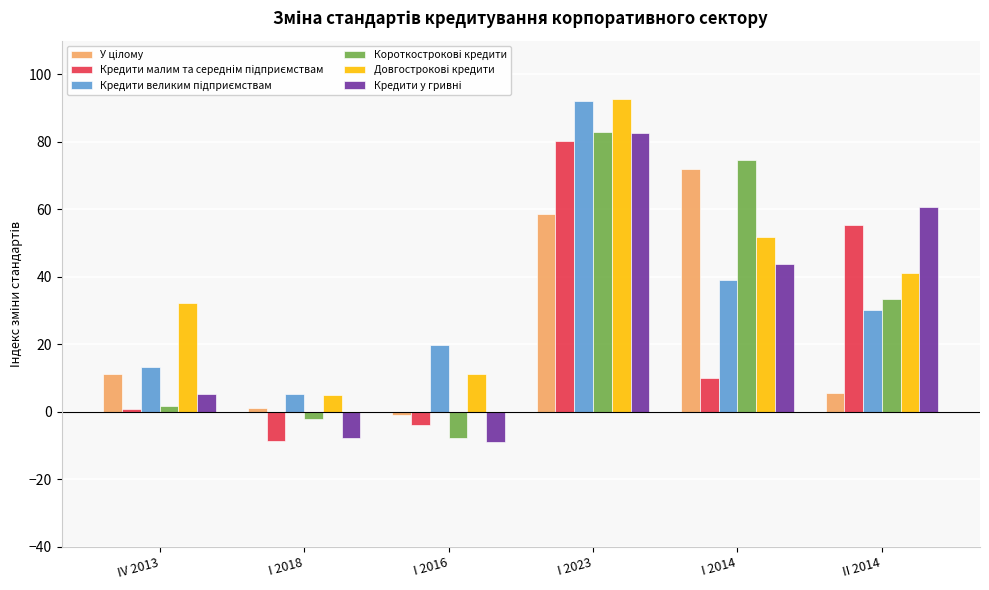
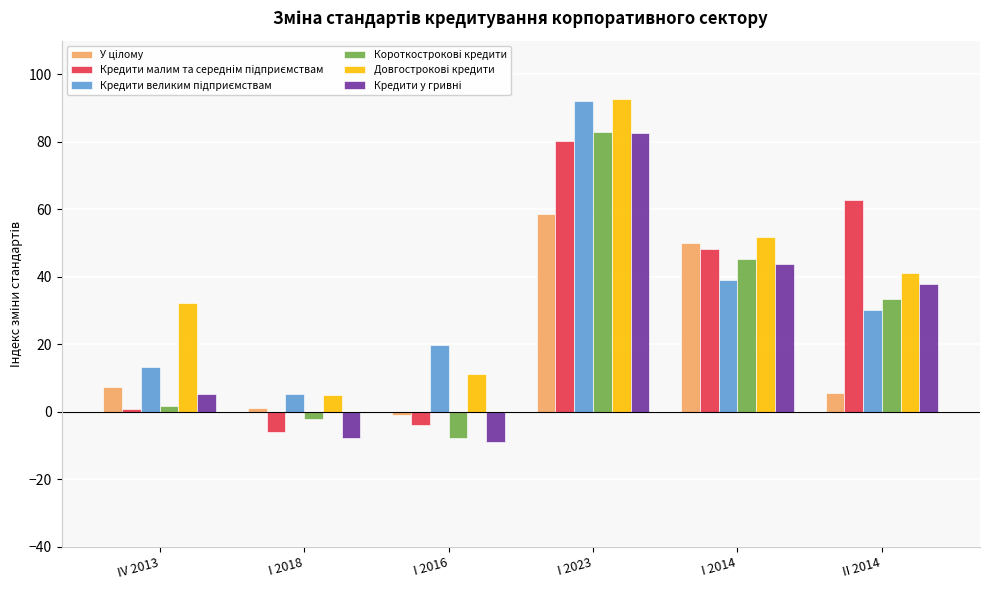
  {
    "У цілому": {
-     "IV 2013": 11,
+     "IV 2013": 7,
      "I 2018": 1,
      "I 2016": -1,
      "I 2023": 59,
-     "I 2014": 72,
+     "I 2014": 50,
      "II 2014": 6
    },
    "Кредити малим та середнім підприємствам": {
      "IV 2013": 1,
-     "I 2018": -9,
+     "I 2018": -6,
      "I 2016": -4,
      "I 2023": 80,
-     "I 2014": 10,
-     "II 2014": 56
+     "I 2014": 48,
+     "II 2014": 63
    },
    "Кредити великим підприємствам": {
      "IV 2013": 13,
      "I 2018": 5,
      "I 2016": 20,
      "I 2023": 92,
      "I 2014": 39,
      "II 2014": 30
    },
    "Короткострокові кредити": {
      "IV 2013": 2,
      "I 2018": -2,
      "I 2016": -8,
      "I 2023": 83,
-     "I 2014": 75,
+     "I 2014": 45,
      "II 2014": 34
    },
    "Довгострокові кредити": {
      "IV 2013": 32,
      "I 2018": 5,
      "I 2016": 11,
      "I 2023": 93,
      "I 2014": 52,
      "II 2014": 41
    },
    "Кредити у гривні": {
      "IV 2013": 5,
      "I 2018": -8,
      "I 2016": -9,
      "I 2023": 83,
      "I 2014": 44,
-     "II 2014": 61
+     "II 2014": 38
    }
  }
